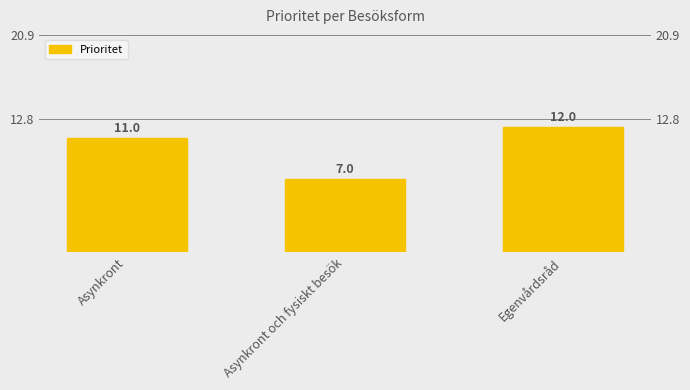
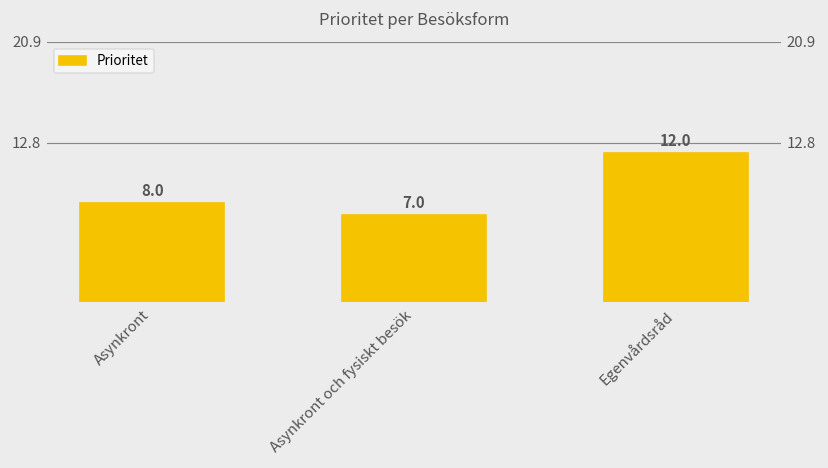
  {
-   "Asynkront": 11.0,
+   "Asynkront": 8.0,
    "Asynkront och fysiskt besök": 7.0,
    "Egenvårdsråd": 12.0
  }
